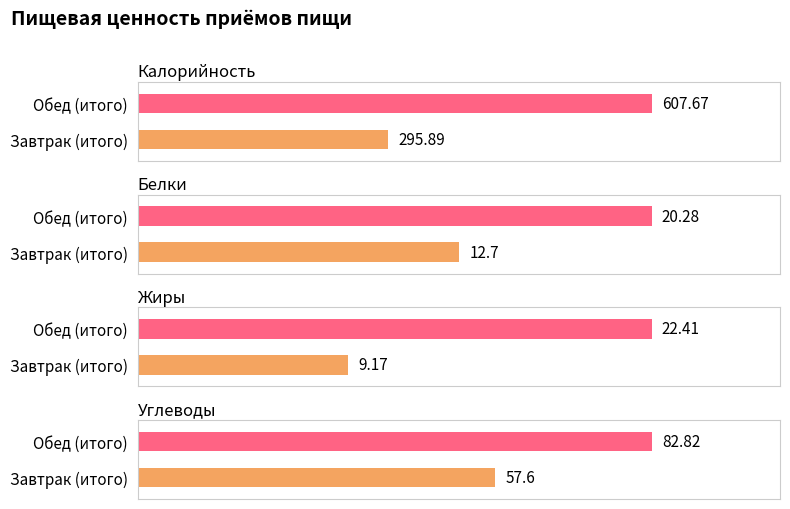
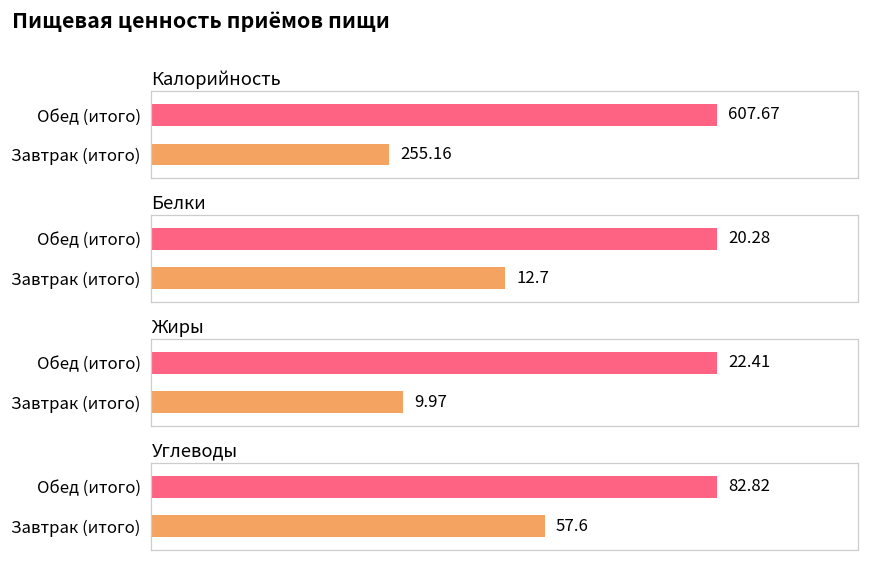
  {
    "Калорийность": {
      "Обед (итого)": 607.67,
-     "Завтрак (итого)": 295.89
+     "Завтрак (итого)": 255.16
    },
    "Белки": {
      "Обед (итого)": 20.28,
      "Завтрак (итого)": 12.7
    },
    "Жиры": {
      "Обед (итого)": 22.41,
-     "Завтрак (итого)": 9.17
+     "Завтрак (итого)": 9.97
    },
    "Углеводы": {
      "Обед (итого)": 82.82,
      "Завтрак (итого)": 57.6
    }
  }
